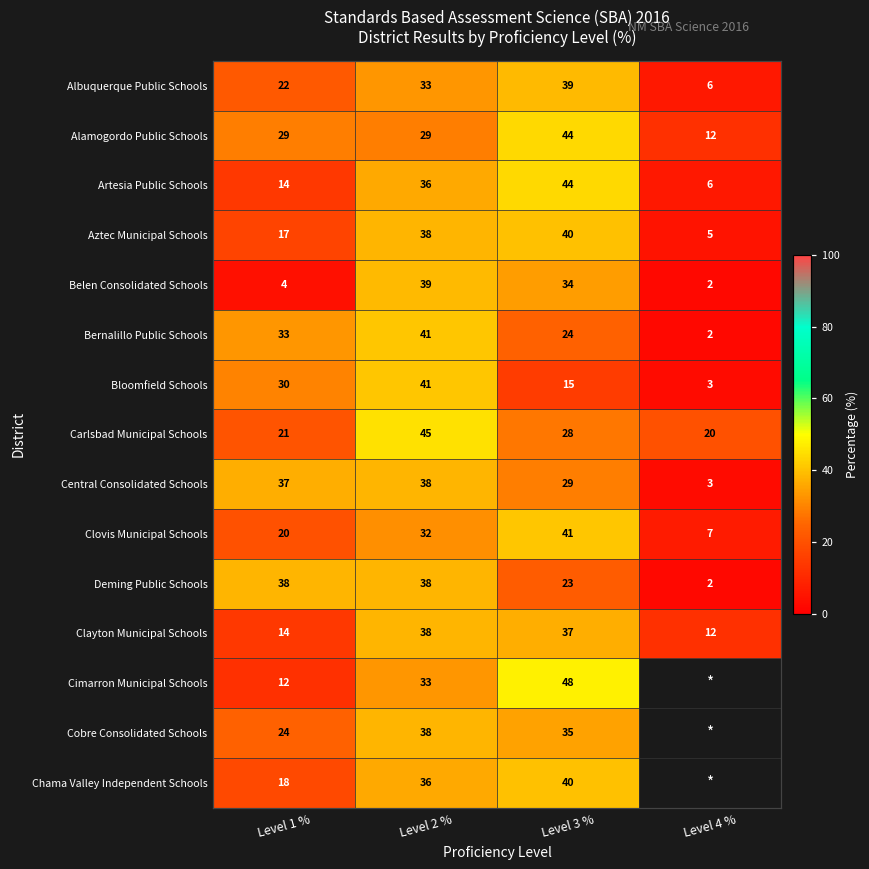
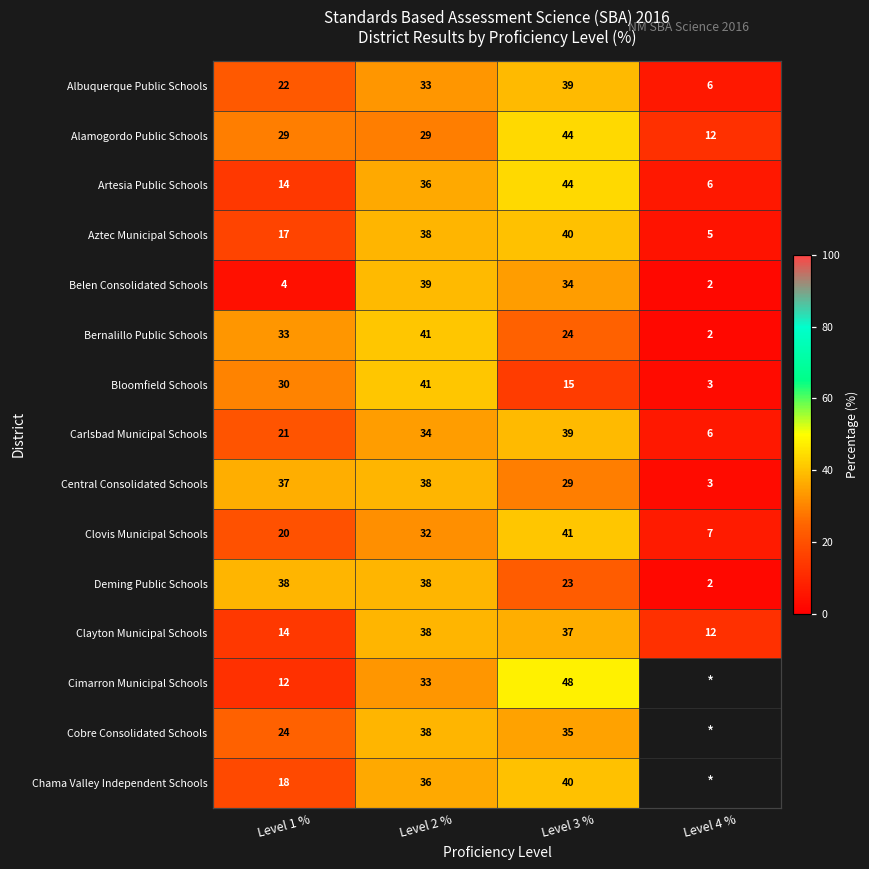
  {
    "Albuquerque Public Schools": {
      "Level 1 %": 22,
      "Level 2 %": 33,
      "Level 3 %": 39,
      "Level 4 %": 6
    },
    "Alamogordo Public Schools": {
      "Level 1 %": 29,
      "Level 2 %": 29,
      "Level 3 %": 44,
      "Level 4 %": 12
    },
    "Artesia Public Schools": {
      "Level 1 %": 14,
      "Level 2 %": 36,
      "Level 3 %": 44,
      "Level 4 %": 6
    },
    "Aztec Municipal Schools": {
      "Level 1 %": 17,
      "Level 2 %": 38,
      "Level 3 %": 40,
      "Level 4 %": 5
    },
    "Belen Consolidated Schools": {
      "Level 1 %": 4,
      "Level 2 %": 39,
      "Level 3 %": 34,
      "Level 4 %": 2
    },
    "Bernalillo Public Schools": {
      "Level 1 %": 33,
      "Level 2 %": 41,
      "Level 3 %": 24,
      "Level 4 %": 2
    },
    "Bloomfield Schools": {
      "Level 1 %": 30,
      "Level 2 %": 41,
      "Level 3 %": 15,
      "Level 4 %": 3
    },
    "Carlsbad Municipal Schools": {
      "Level 1 %": 21,
-     "Level 2 %": 45,
-     "Level 3 %": 28,
-     "Level 4 %": 20
+     "Level 2 %": 34,
+     "Level 3 %": 39,
+     "Level 4 %": 6
    },
    "Central Consolidated Schools": {
      "Level 1 %": 37,
      "Level 2 %": 38,
      "Level 3 %": 29,
      "Level 4 %": 3
    },
    "Clovis Municipal Schools": {
      "Level 1 %": 20,
      "Level 2 %": 32,
      "Level 3 %": 41,
      "Level 4 %": 7
    },
    "Deming Public Schools": {
      "Level 1 %": 38,
      "Level 2 %": 38,
      "Level 3 %": 23,
      "Level 4 %": 2
    },
    "Clayton Municipal Schools": {
      "Level 1 %": 14,
      "Level 2 %": 38,
      "Level 3 %": 37,
      "Level 4 %": 12
    },
    "Cimarron Municipal Schools": {
      "Level 1 %": 12,
      "Level 2 %": 33,
      "Level 3 %": 48
    },
    "Cobre Consolidated Schools": {
      "Level 1 %": 24,
      "Level 2 %": 38,
      "Level 3 %": 35
    },
    "Chama Valley Independent Schools": {
      "Level 1 %": 18,
      "Level 2 %": 36,
      "Level 3 %": 40
    }
  }
